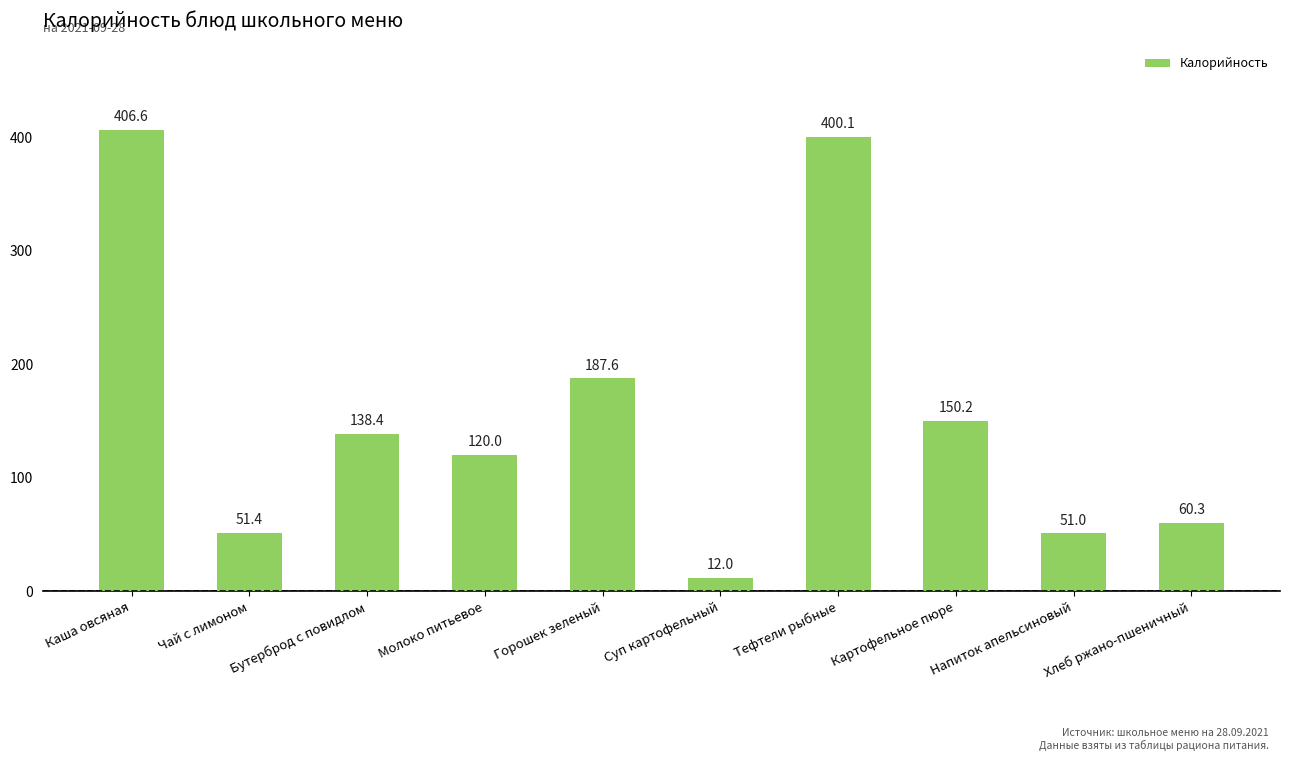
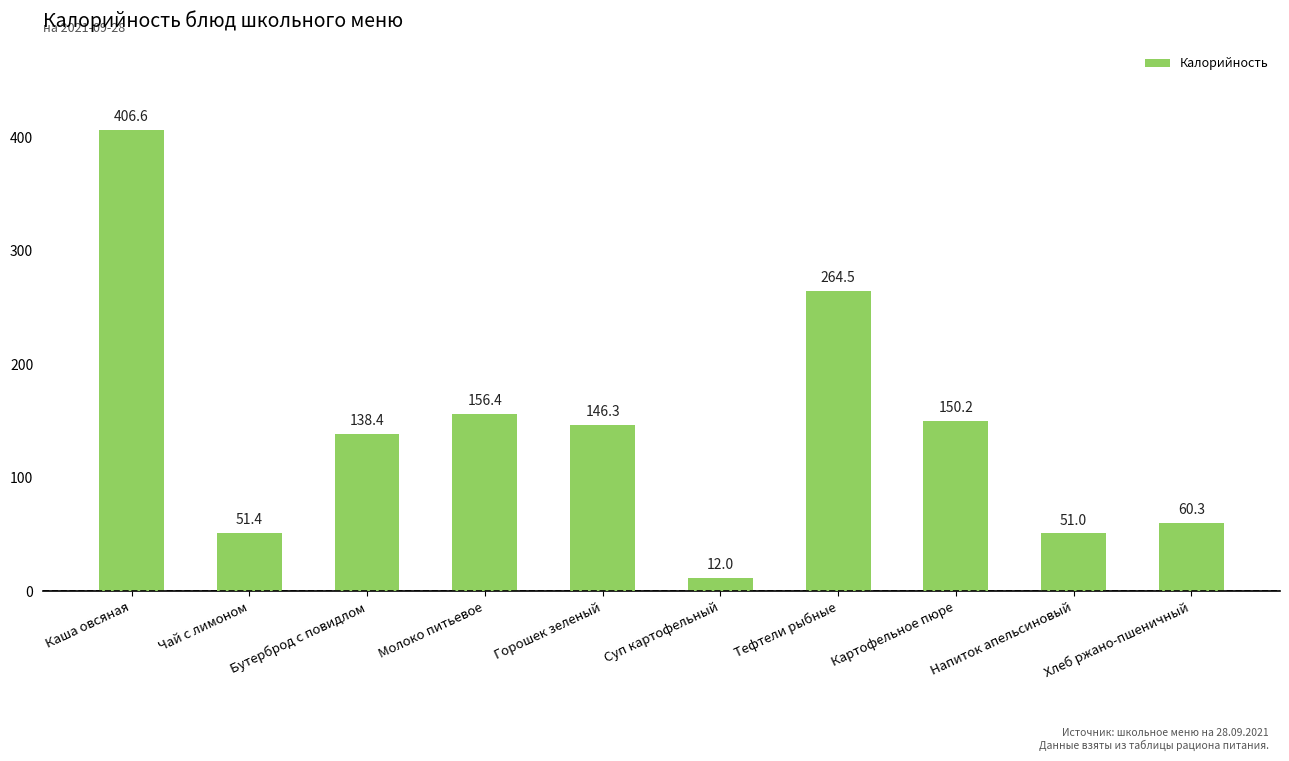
  {
    "Каша овсяная": 406.6,
    "Чай с лимоном": 51.4,
    "Бутерброд с повидлом": 138.4,
-   "Молоко питьевое": 120.0,
-   "Горошек зеленый": 187.6,
+   "Молоко питьевое": 156.4,
+   "Горошек зеленый": 146.3,
    "Суп картофельный": 12.0,
-   "Тефтели рыбные": 400.1,
+   "Тефтели рыбные": 264.5,
    "Картофельное пюре": 150.2,
    "Напиток апельсиновый": 51.0,
    "Хлеб ржано-пшеничный": 60.3
  }
